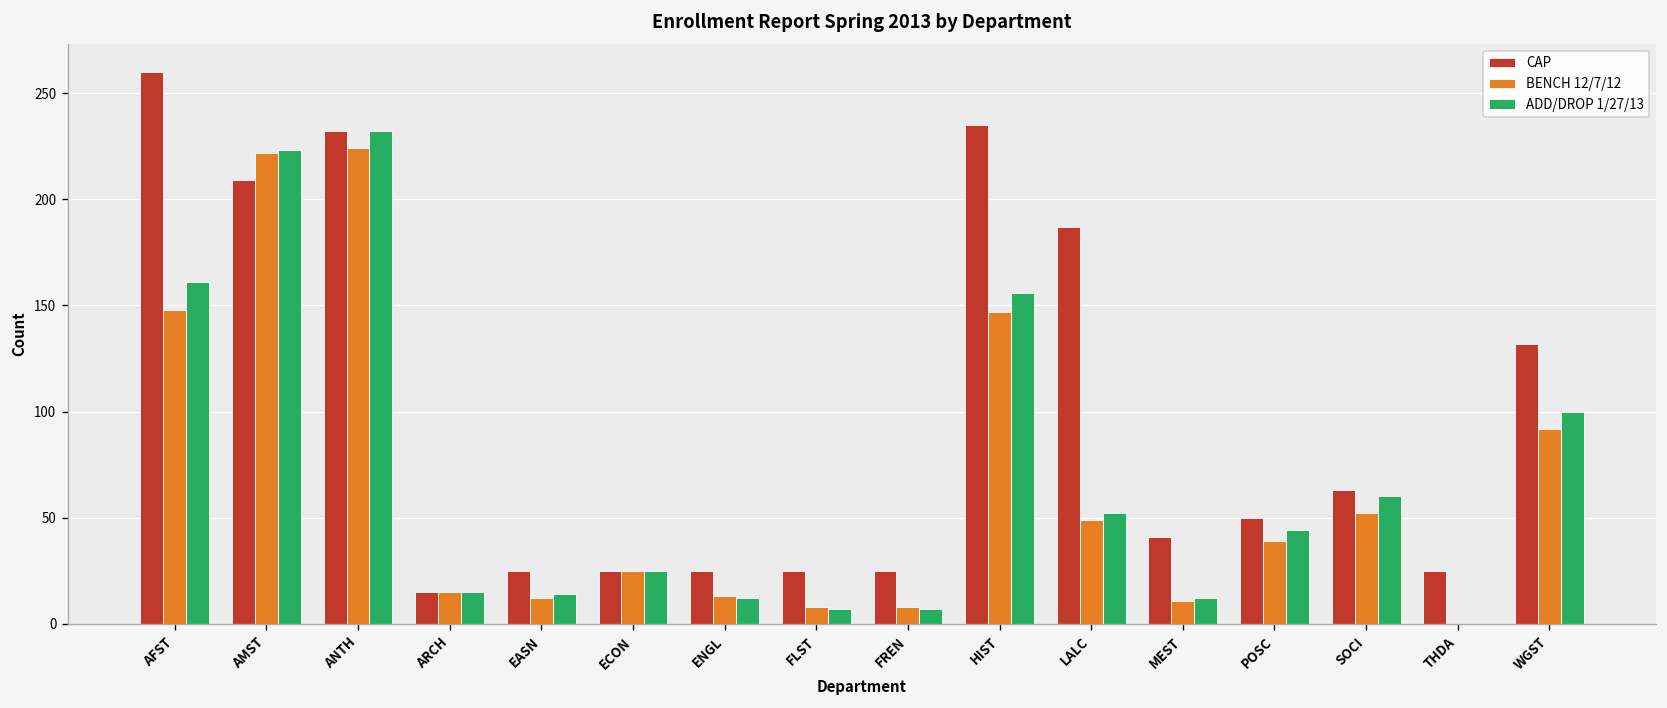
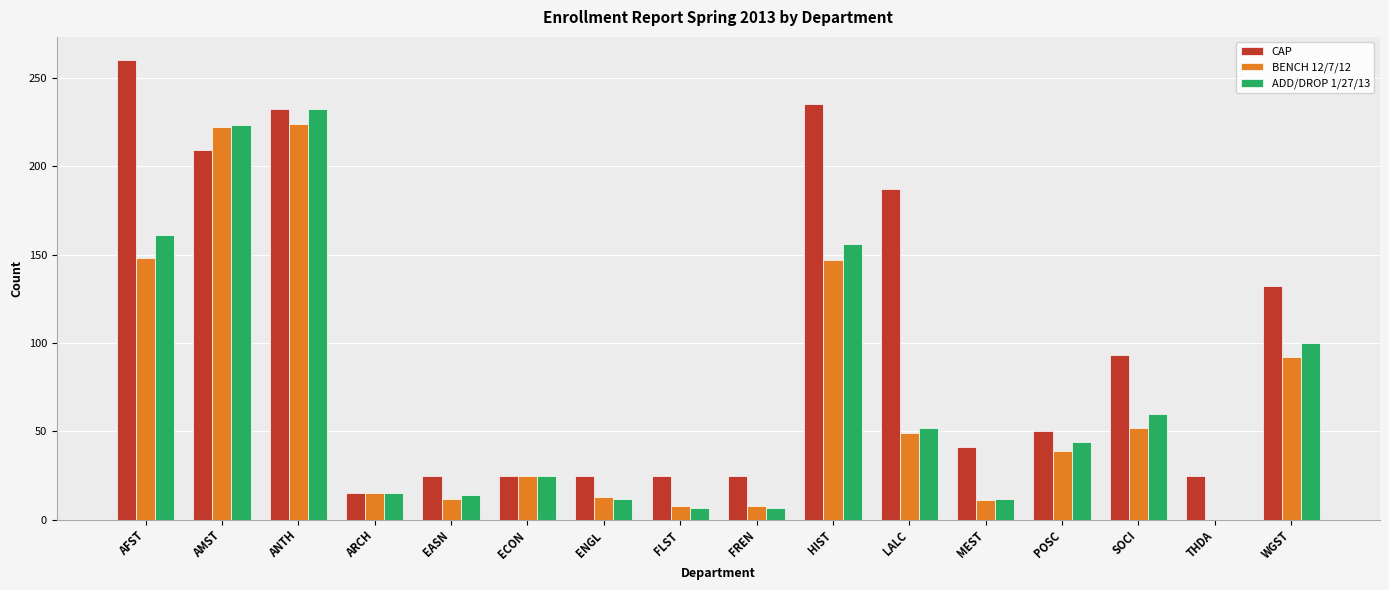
  {
    "CAP": {
      "AFST": 260,
      "AMST": 209,
      "ANTH": 232,
      "ARCH": 15,
      "EASN": 25,
      "ECON": 25,
      "ENGL": 25,
      "FLST": 25,
      "FREN": 25,
      "HIST": 235,
      "LALC": 187,
      "MEST": 41,
      "POSC": 50,
-     "SOCI": 63,
+     "SOCI": 93,
      "THDA": 25,
      "WGST": 132
    },
    "BENCH 12/7/12": {
      "AFST": 148,
      "AMST": 222,
      "ANTH": 224,
      "ARCH": 15,
      "EASN": 12,
      "ECON": 25,
      "ENGL": 13,
      "FLST": 8,
      "FREN": 8,
      "HIST": 147,
      "LALC": 49,
      "MEST": 11,
      "POSC": 39,
      "SOCI": 52,
      "THDA": 0,
      "WGST": 92
    },
    "ADD/DROP 1/27/13": {
      "AFST": 161,
      "AMST": 223,
      "ANTH": 232,
      "ARCH": 15,
      "EASN": 14,
      "ECON": 25,
      "ENGL": 12,
      "FLST": 7,
      "FREN": 7,
      "HIST": 156,
      "LALC": 52,
      "MEST": 12,
      "POSC": 44,
      "SOCI": 60,
      "THDA": 0,
      "WGST": 100
    }
  }
